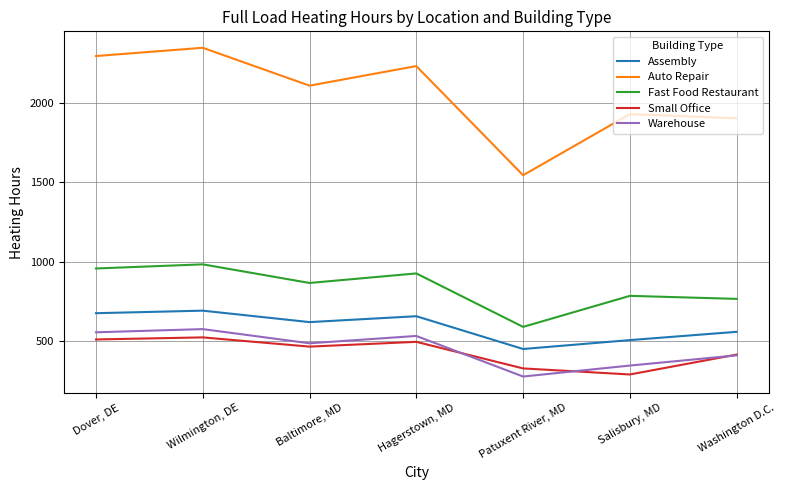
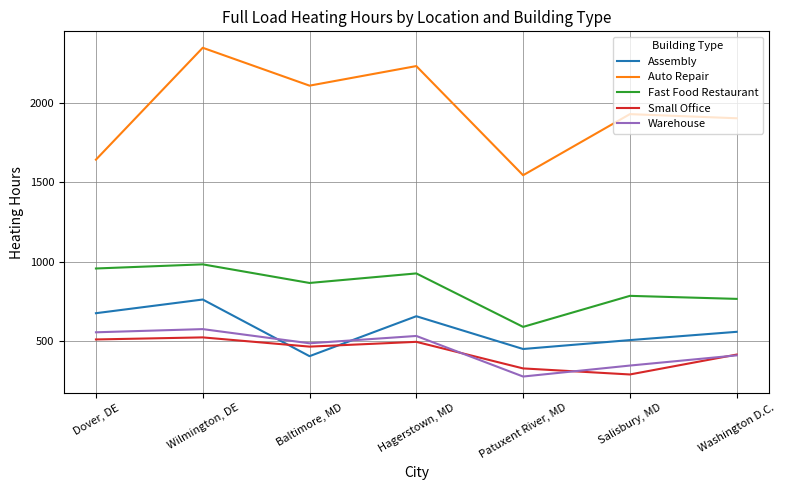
  {
    "Assembly": {
      "Dover, DE": 680,
-     "Wilmington, DE": 690,
-     "Baltimore, MD": 620,
+     "Wilmington, DE": 760,
+     "Baltimore, MD": 410,
      "Hagerstown, MD": 660,
      "Patuxent River, MD": 450,
      "Salisbury, MD": 510,
      "Washington D.C.": 560
    },
    "Auto Repair": {
-     "Dover, DE": 2290,
+     "Dover, DE": 1640,
      "Wilmington, DE": 2340,
      "Baltimore, MD": 2110,
      "Hagerstown, MD": 2230,
      "Patuxent River, MD": 1540
    },
    "Fast Food Restaurant": {
      "Dover, DE": 960,
      "Wilmington, DE": 980,
      "Baltimore, MD": 870,
      "Hagerstown, MD": 930,
      "Patuxent River, MD": 590,
      "Salisbury, MD": 790,
      "Washington D.C.": 770
    },
    "Small Office": {
      "Dover, DE": 510,
      "Wilmington, DE": 520,
      "Baltimore, MD": 470,
      "Hagerstown, MD": 500,
      "Patuxent River, MD": 330,
      "Salisbury, MD": 290
    },
    "Warehouse": {
      "Dover, DE": 560,
      "Wilmington, DE": 580,
      "Baltimore, MD": 490,
      "Hagerstown, MD": 530,
      "Patuxent River, MD": 280,
      "Salisbury, MD": 350
    }
  }
